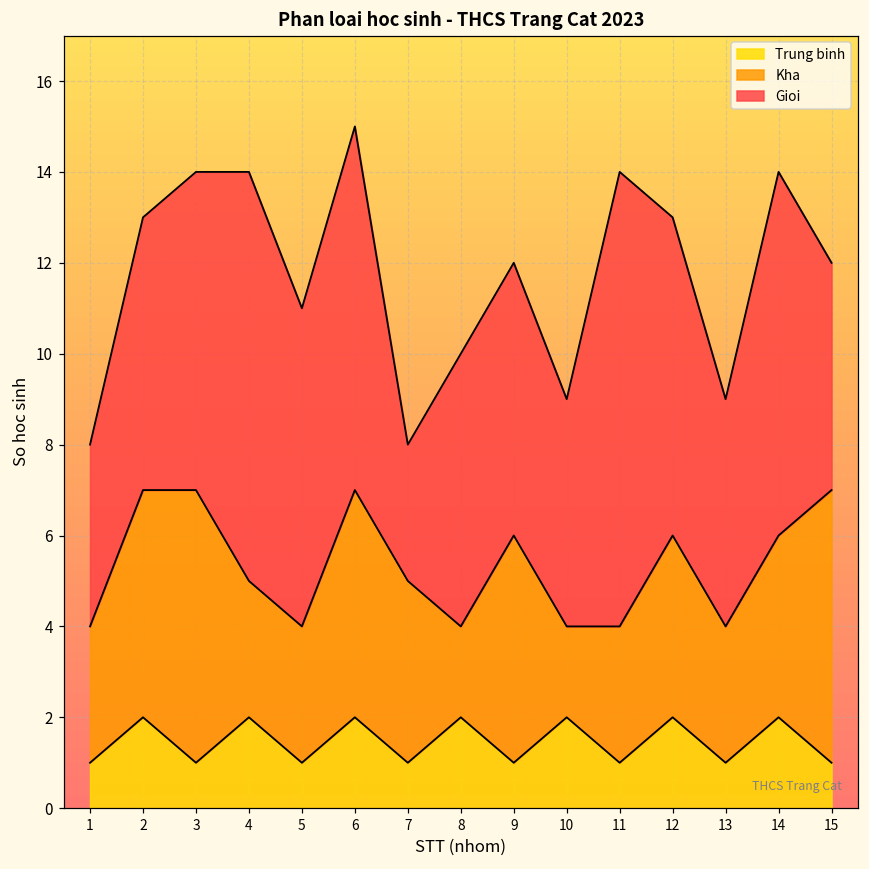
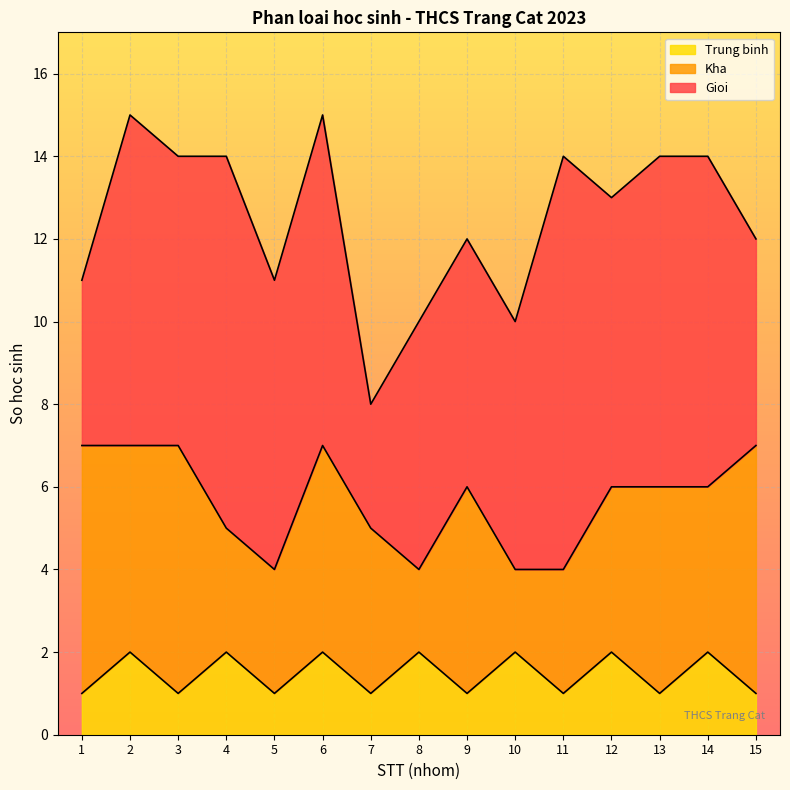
  {
    "Trung binh": {
      "1": 1,
      "2": 2,
      "3": 1,
      "4": 2,
      "5": 1,
      "6": 2,
      "7": 1,
      "8": 2,
      "9": 1,
      "10": 2,
      "11": 1,
      "12": 2,
      "13": 1,
      "14": 2,
      "15": 1
    },
    "Kha": {
-     "1": 3,
+     "1": 6,
      "2": 7,
      "3": 7,
      "4": 5,
      "5": 4,
      "6": 7,
      "7": 5,
      "8": 4,
      "9": 6,
      "10": 4,
      "11": 4,
      "12": 6,
-     "13": 3,
+     "13": 5,
      "14": 6,
      "15": 7
    },
    "Gioi": {
      "1": 4,
-     "2": 6,
+     "2": 8,
      "3": 7,
      "4": 9,
      "5": 7,
      "6": 8,
      "7": 3,
      "8": 6,
      "9": 6,
-     "10": 5,
+     "10": 6,
      "11": 10,
      "12": 7,
-     "13": 5,
+     "13": 8,
      "14": 8,
      "15": 5
    }
  }
